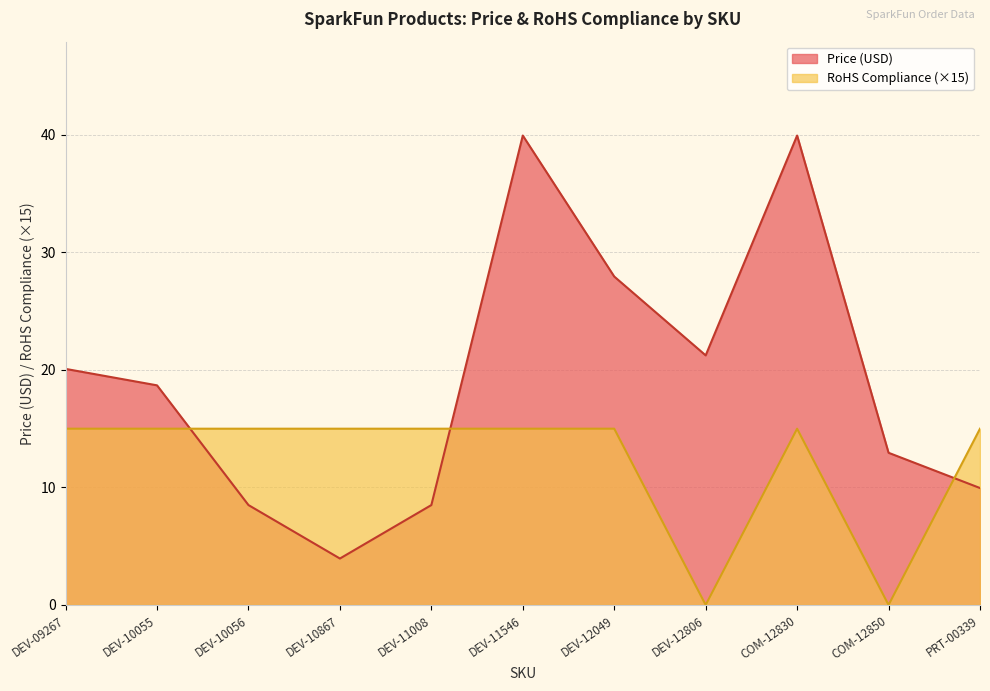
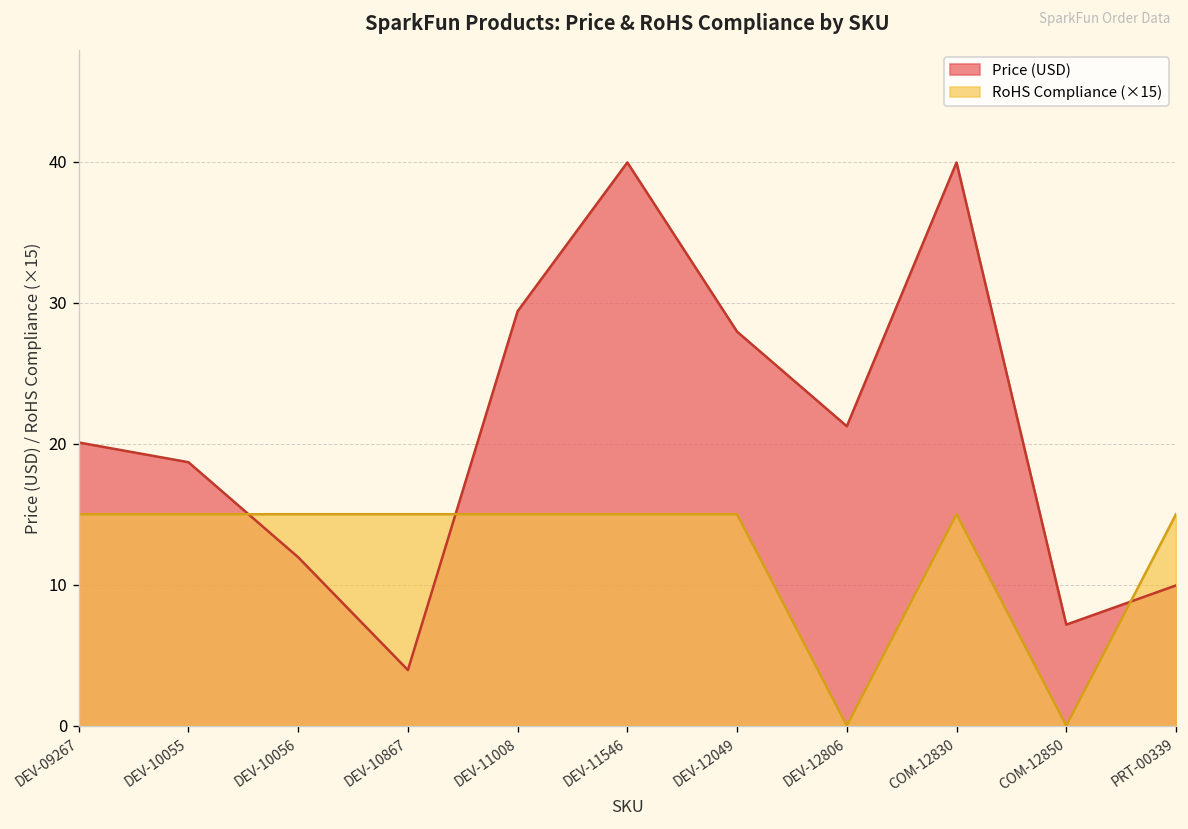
  {
    "Price (USD)": {
      "DEV-09267": 20.1,
      "DEV-10055": 18.7,
-     "DEV-10056": 8.5,
+     "DEV-10056": 12.0,
      "DEV-10867": 4.0,
-     "DEV-11008": 8.5,
+     "DEV-11008": 29.4,
      "DEV-11546": 40.0,
      "DEV-12049": 28.0,
      "DEV-12806": 21.2,
      "COM-12830": 40.0,
-     "COM-12850": 13.0,
+     "COM-12850": 7.2,
      "PRT-00339": 10.0
    },
    "RoHS Compliance (×15)": {
      "DEV-09267": 15.0,
      "DEV-10055": 15.0,
      "DEV-10056": 15.0,
      "DEV-10867": 15.0,
      "DEV-11008": 15.0,
      "DEV-11546": 15.0,
      "DEV-12049": 15.0,
      "DEV-12806": 0.0,
      "COM-12830": 15.0,
      "COM-12850": 0.0,
      "PRT-00339": 15.0
    }
  }
